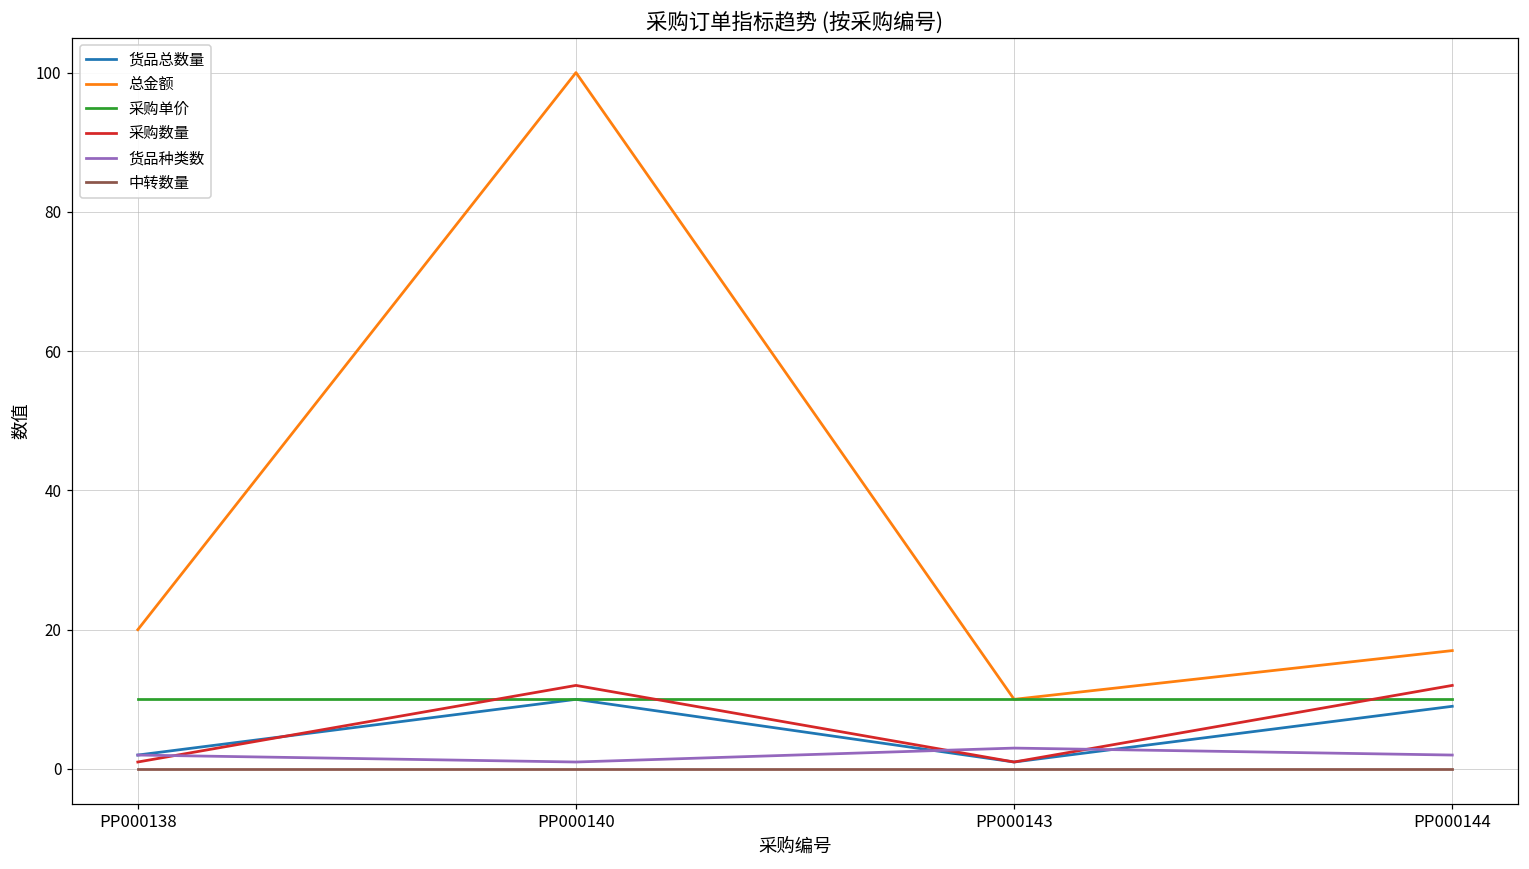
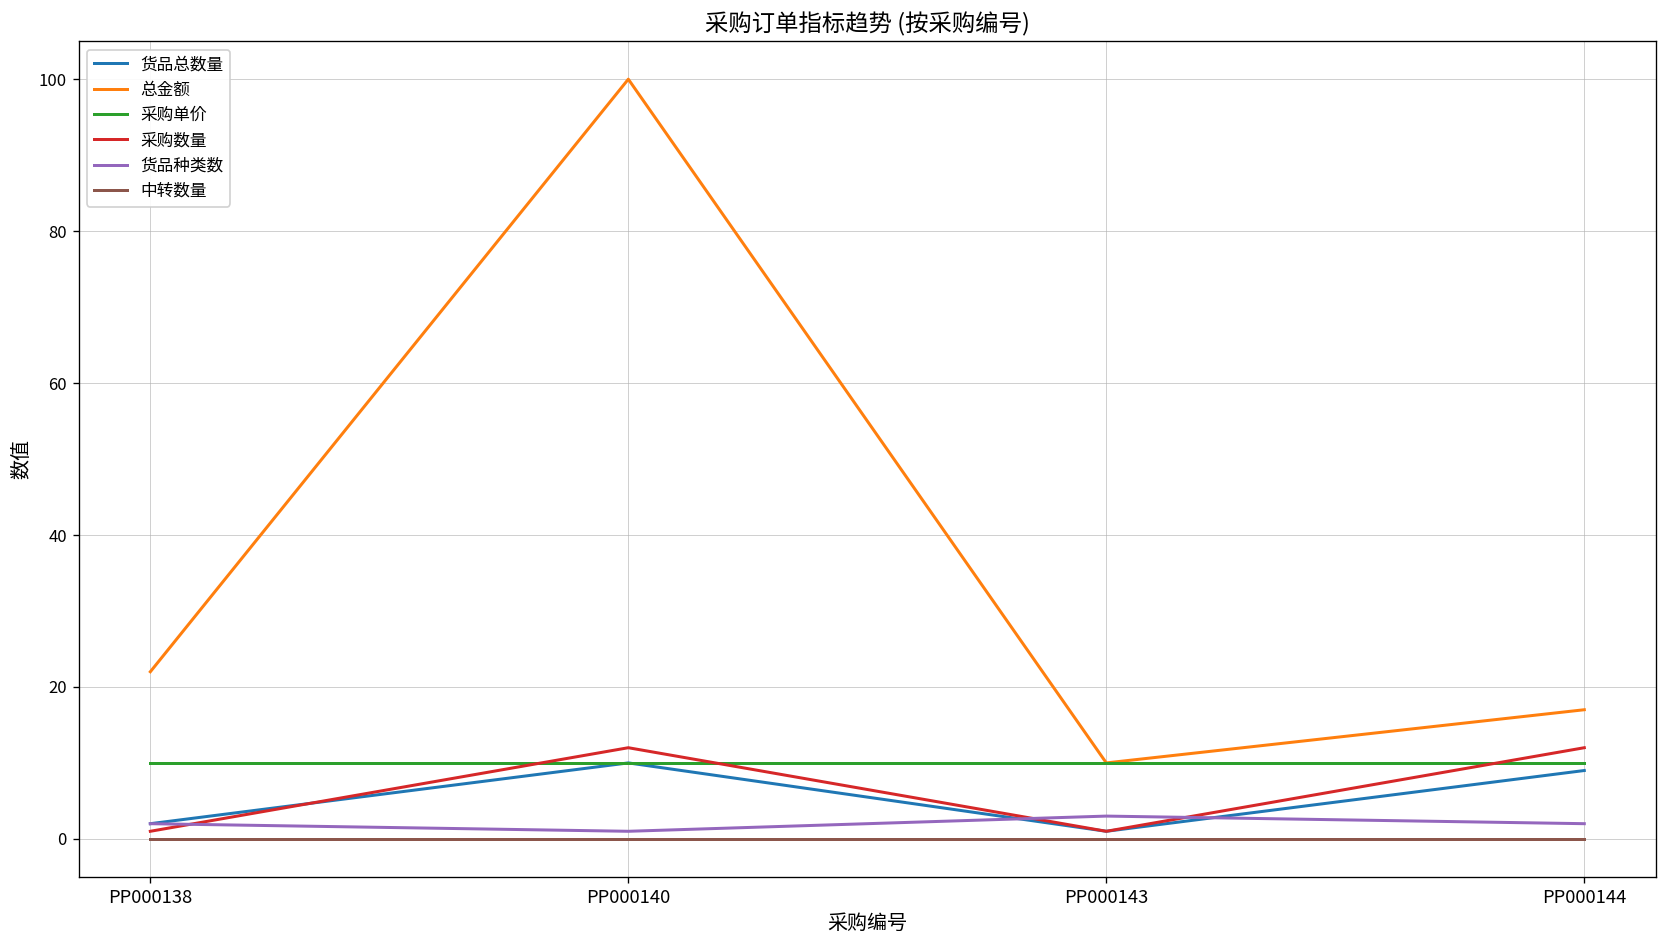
  {
    "货品总数量": {
      "PP000144": 9
    },
    "总金额": {
-     "PP000138": 20,
+     "PP000138": 22,
      "PP000140": 100,
      "PP000144": 17
    },
    "采购单价": {
      "PP000138": 10,
      "PP000144": 10
    },
    "采购数量": {
      "PP000138": 1,
      "PP000140": 12,
      "PP000144": 12
    },
    "货品种类数": {
      "PP000140": 1,
      "PP000143": 3,
      "PP000144": 2
    },
    "中转数量": {
      "PP000138": 0,
      "PP000140": 0,
      "PP000143": 0,
      "PP000144": 0
    }
  }
